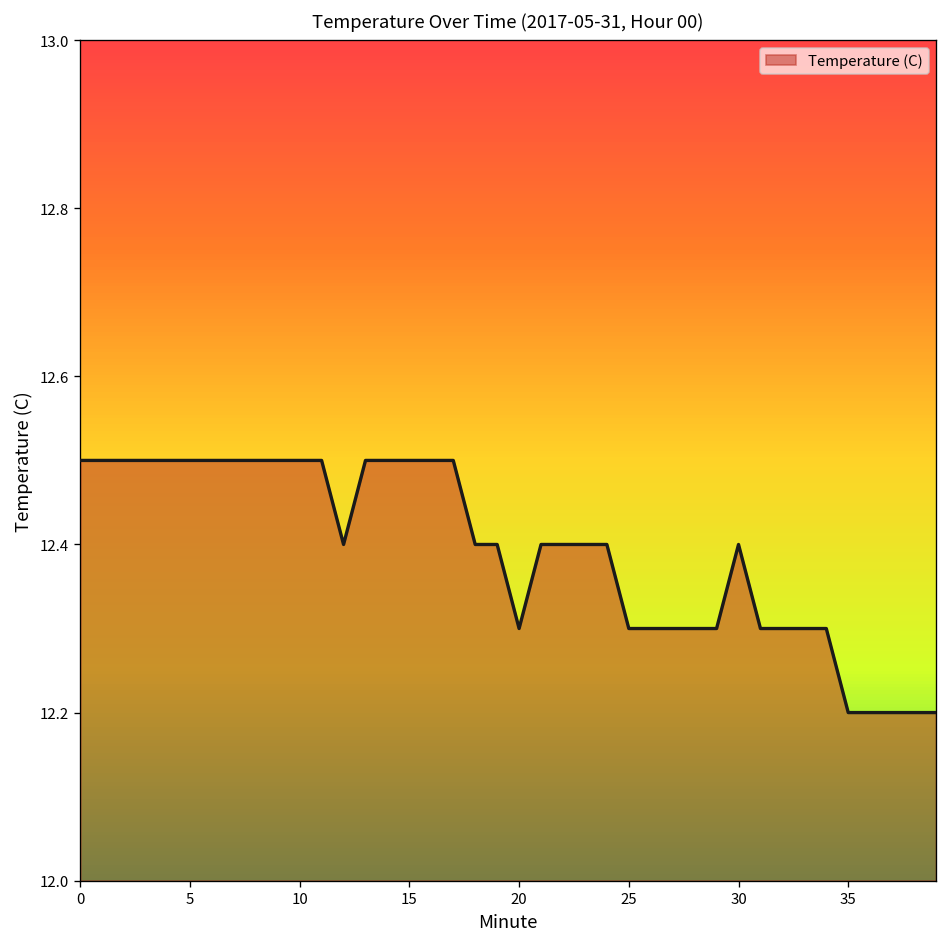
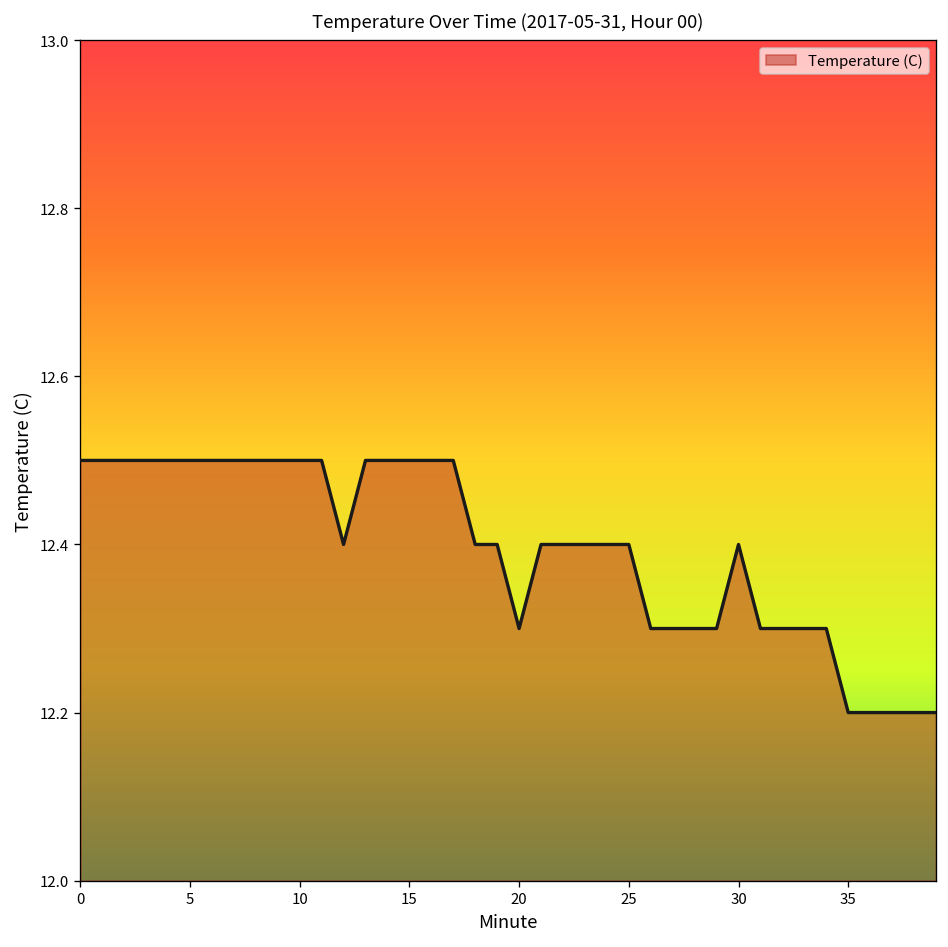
  {
    "0": 12.5,
    "5": 12.5,
    "10": 12.5,
    "15": 12.5,
    "20": 12.3,
-   "25": 12.3,
+   "25": 12.4,
    "30": 12.4,
    "35": 12.2
  }
